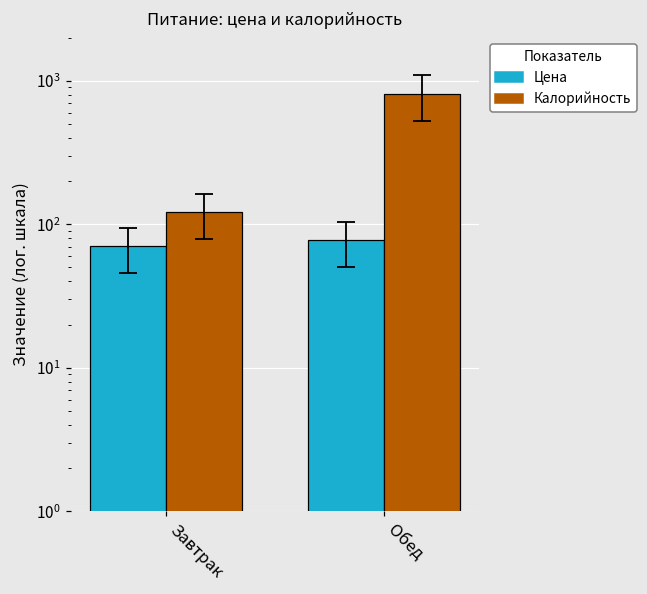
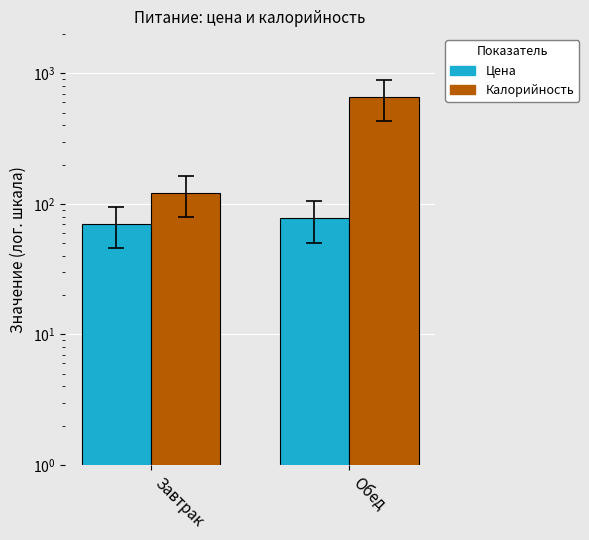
  {
    "Цена": {
      "Завтрак": 70,
      "Обед": 80
    },
    "Калорийность": {
      "Завтрак": 120,
-     "Обед": 800
+     "Обед": 700
    }
  }
